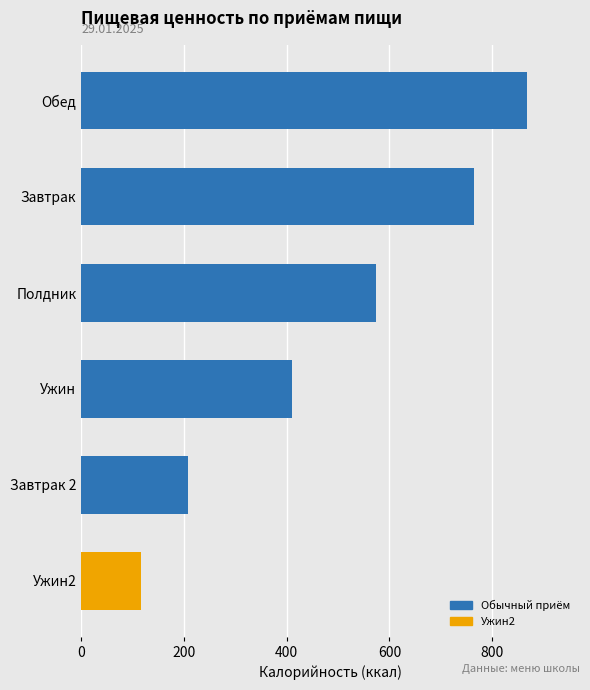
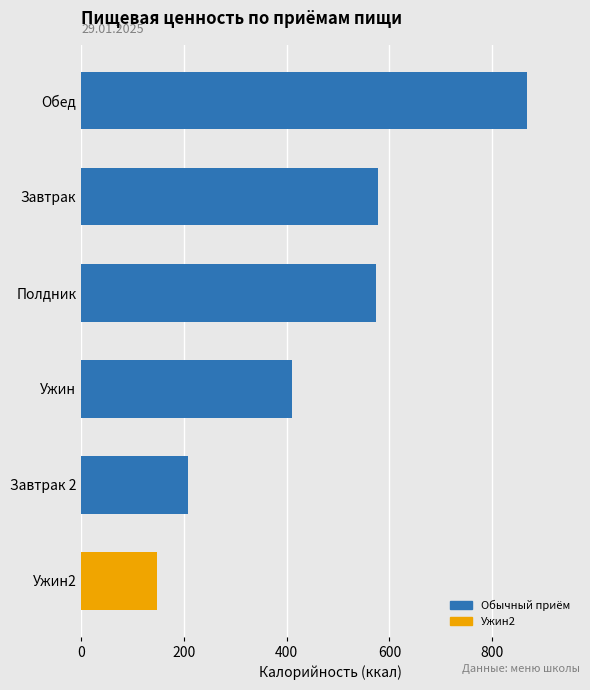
  {
    "Обед": 870,
-   "Завтрак": 770,
+   "Завтрак": 580,
    "Полдник": 570,
    "Ужин": 410,
    "Завтрак 2": 210,
-   "Ужин2": 120
+   "Ужин2": 150
  }
